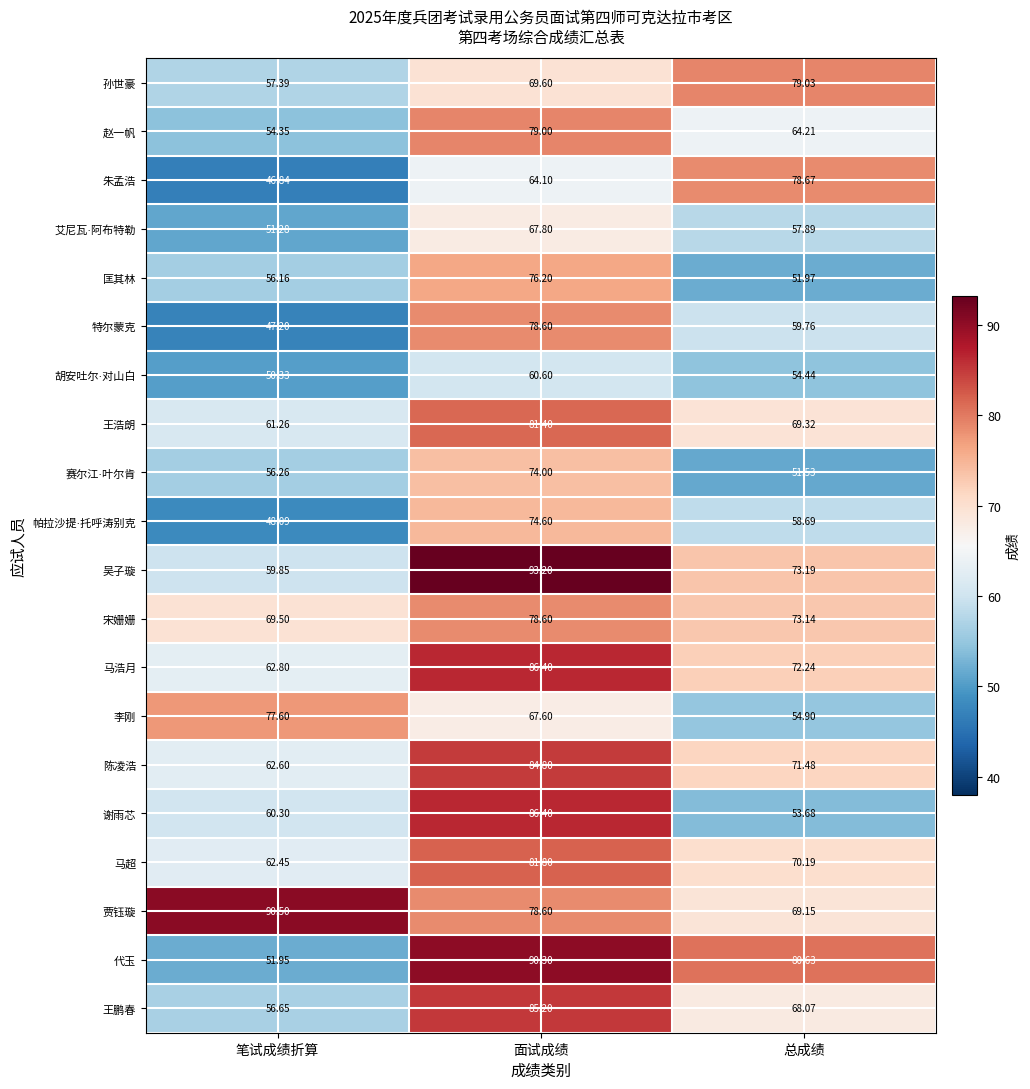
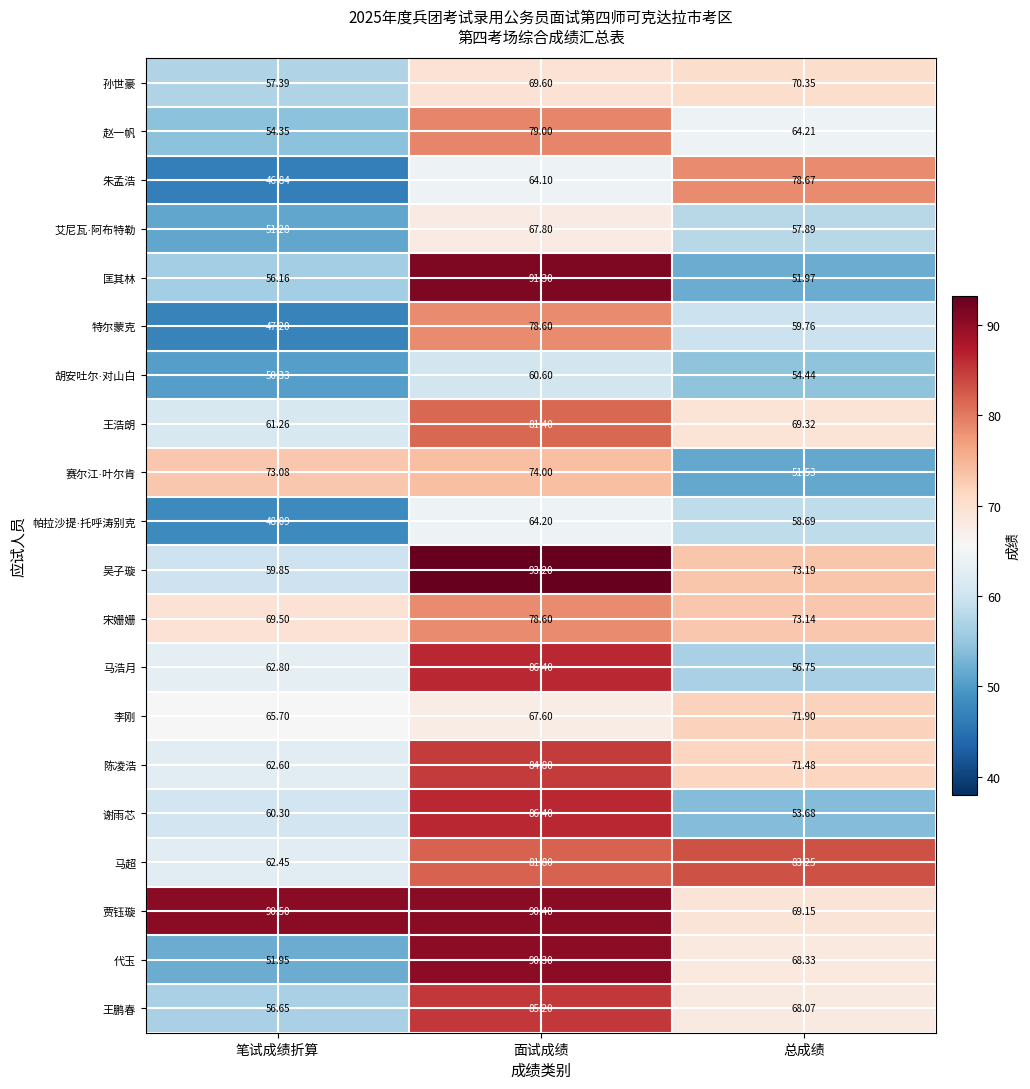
  {
    "孙世豪": {
      "笔试成绩折算": 57.39,
      "面试成绩": 69.60,
-     "总成绩": 79.03
+     "总成绩": 70.35
    },
    "赵一帆": {
      "笔试成绩折算": 54.35,
      "面试成绩": 79.00,
      "总成绩": 64.21
    },
    "朱孟浩": {
      "笔试成绩折算": 46.84,
      "面试成绩": 64.10,
      "总成绩": 78.67
    },
    "艾尼瓦·阿布特勒": {
      "笔试成绩折算": 51.28,
      "面试成绩": 67.80,
      "总成绩": 57.89
    },
    "匡其林": {
      "笔试成绩折算": 56.16,
-     "面试成绩": 76.20,
+     "面试成绩": 91.30,
      "总成绩": 51.97
    },
    "特尔蒙克": {
      "笔试成绩折算": 47.20,
      "面试成绩": 78.60,
      "总成绩": 59.76
    },
    "胡安吐尔·对山白": {
      "笔试成绩折算": 50.33,
      "面试成绩": 60.60,
      "总成绩": 54.44
    },
    "王浩朗": {
      "笔试成绩折算": 61.26,
      "面试成绩": 81.40,
      "总成绩": 69.32
    },
    "赛尔江·叶尔肯": {
-     "笔试成绩折算": 56.26,
+     "笔试成绩折算": 73.08,
      "面试成绩": 74.00,
      "总成绩": 51.53
    },
    "帕拉沙提·托呼涛别克": {
      "笔试成绩折算": 48.09,
-     "面试成绩": 74.60,
+     "面试成绩": 64.20,
      "总成绩": 58.69
    },
    "吴子璇": {
      "笔试成绩折算": 59.85,
      "面试成绩": 93.20,
      "总成绩": 73.19
    },
    "宋姗姗": {
      "笔试成绩折算": 69.50,
      "面试成绩": 78.60,
      "总成绩": 73.14
    },
    "马浩月": {
      "笔试成绩折算": 62.80,
      "面试成绩": 86.40,
-     "总成绩": 72.24
+     "总成绩": 56.75
    },
    "李刚": {
-     "笔试成绩折算": 77.60,
+     "笔试成绩折算": 65.70,
      "面试成绩": 67.60,
-     "总成绩": 54.90
+     "总成绩": 71.90
    },
    "陈凌浩": {
      "笔试成绩折算": 62.60,
      "面试成绩": 84.80,
      "总成绩": 71.48
    },
    "谢雨芯": {
      "笔试成绩折算": 60.30,
      "面试成绩": 86.40,
      "总成绩": 53.68
    },
    "马超": {
      "笔试成绩折算": 62.45,
      "面试成绩": 81.80,
-     "总成绩": 70.19
+     "总成绩": 83.25
    },
    "贾钰璇": {
      "笔试成绩折算": 90.50,
-     "面试成绩": 78.60,
+     "面试成绩": 90.40,
      "总成绩": 69.15
    },
    "代玉": {
      "笔试成绩折算": 51.95,
      "面试成绩": 90.30,
-     "总成绩": 80.63
+     "总成绩": 68.33
    },
    "王鹏春": {
      "笔试成绩折算": 56.65,
      "面试成绩": 85.20,
      "总成绩": 68.07
    }
  }
